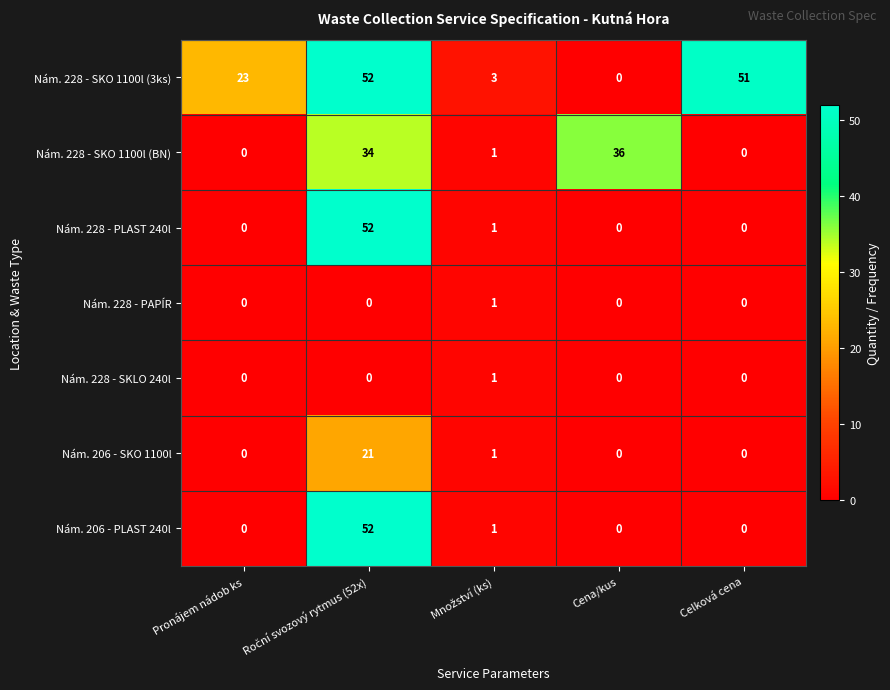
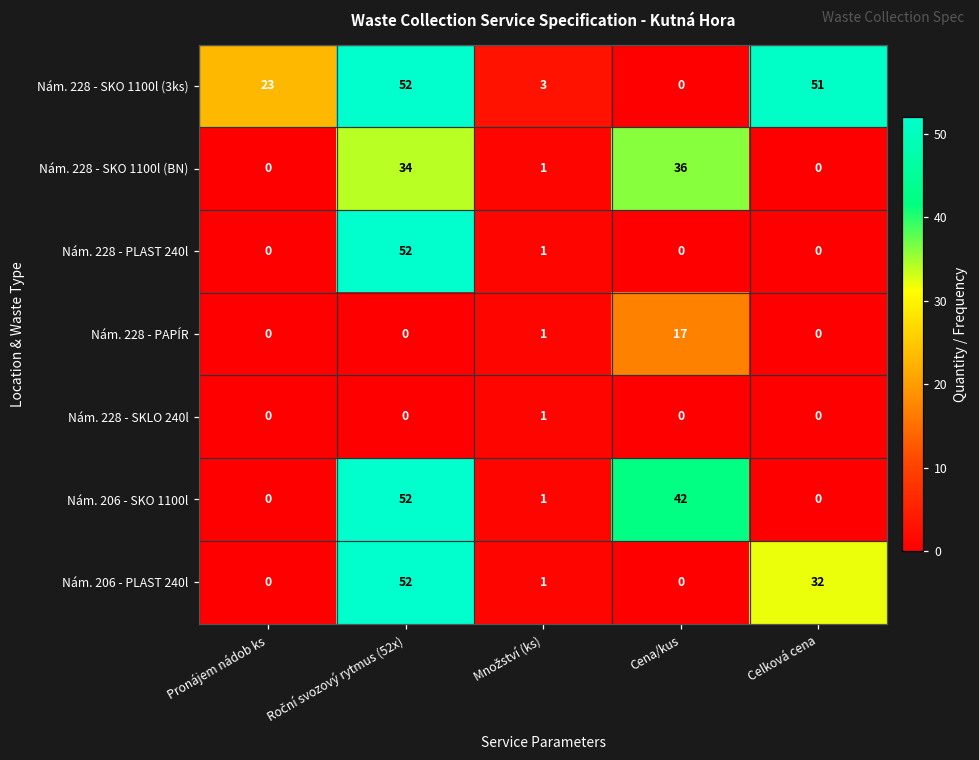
  {
    "Nám. 228 - SKO 1100l (3ks)": {
      "Pronájem nádob ks": 23,
      "Roční svozový rytmus (52x)": 52,
      "Množství (ks)": 3,
      "Cena/kus": 0,
      "Celková cena": 51
    },
    "Nám. 228 - SKO 1100l (BN)": {
      "Pronájem nádob ks": 0,
      "Roční svozový rytmus (52x)": 34,
      "Množství (ks)": 1,
      "Cena/kus": 36,
      "Celková cena": 0
    },
    "Nám. 228 - PLAST 240l": {
      "Pronájem nádob ks": 0,
      "Roční svozový rytmus (52x)": 52,
      "Množství (ks)": 1,
      "Cena/kus": 0,
      "Celková cena": 0
    },
    "Nám. 228 - PAPÍR": {
      "Pronájem nádob ks": 0,
      "Roční svozový rytmus (52x)": 0,
      "Množství (ks)": 1,
-     "Cena/kus": 0,
+     "Cena/kus": 17,
      "Celková cena": 0
    },
    "Nám. 228 - SKLO 240l": {
      "Pronájem nádob ks": 0,
      "Roční svozový rytmus (52x)": 0,
      "Množství (ks)": 1,
      "Cena/kus": 0,
      "Celková cena": 0
    },
    "Nám. 206 - SKO 1100l": {
      "Pronájem nádob ks": 0,
-     "Roční svozový rytmus (52x)": 21,
+     "Roční svozový rytmus (52x)": 52,
      "Množství (ks)": 1,
-     "Cena/kus": 0,
+     "Cena/kus": 42,
      "Celková cena": 0
    },
    "Nám. 206 - PLAST 240l": {
      "Pronájem nádob ks": 0,
      "Roční svozový rytmus (52x)": 52,
      "Množství (ks)": 1,
      "Cena/kus": 0,
-     "Celková cena": 0
+     "Celková cena": 32
    }
  }
